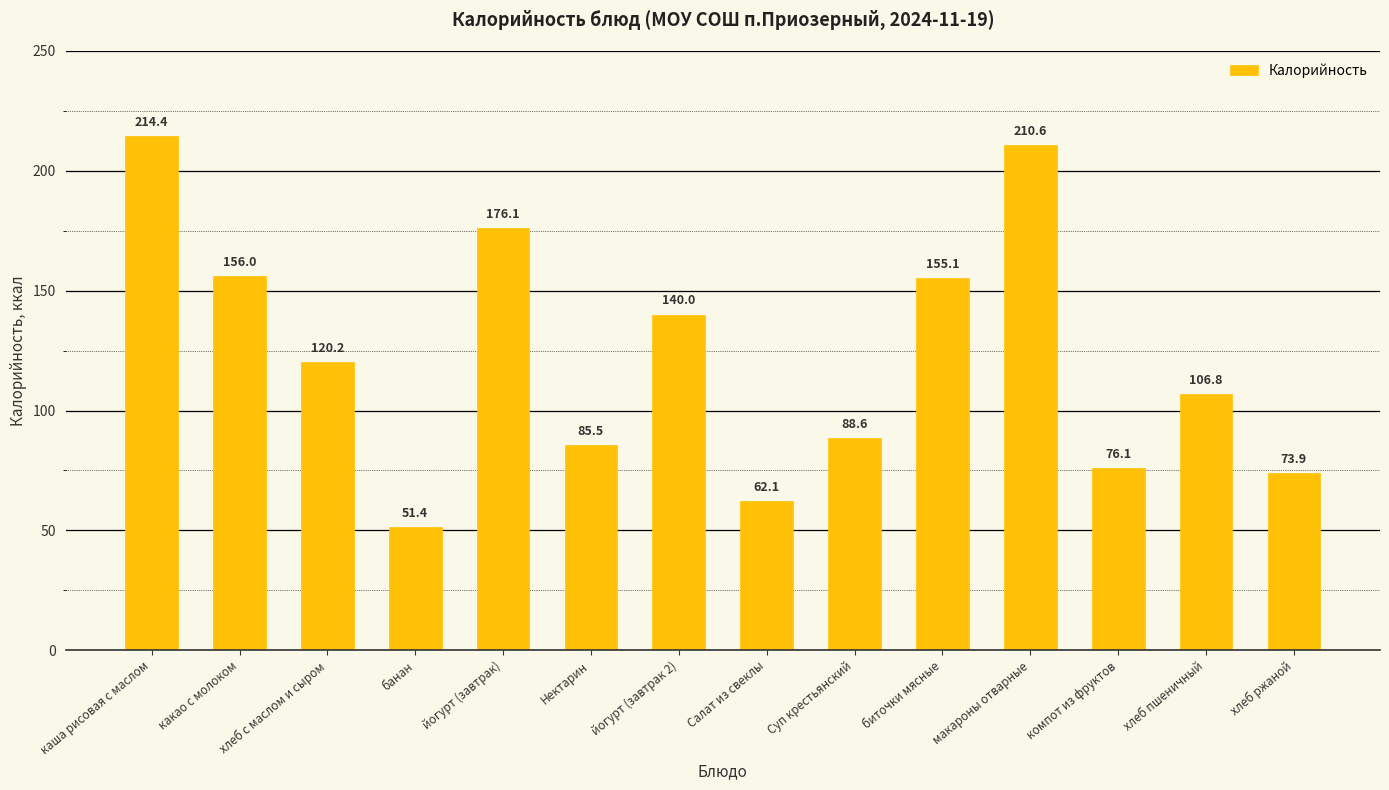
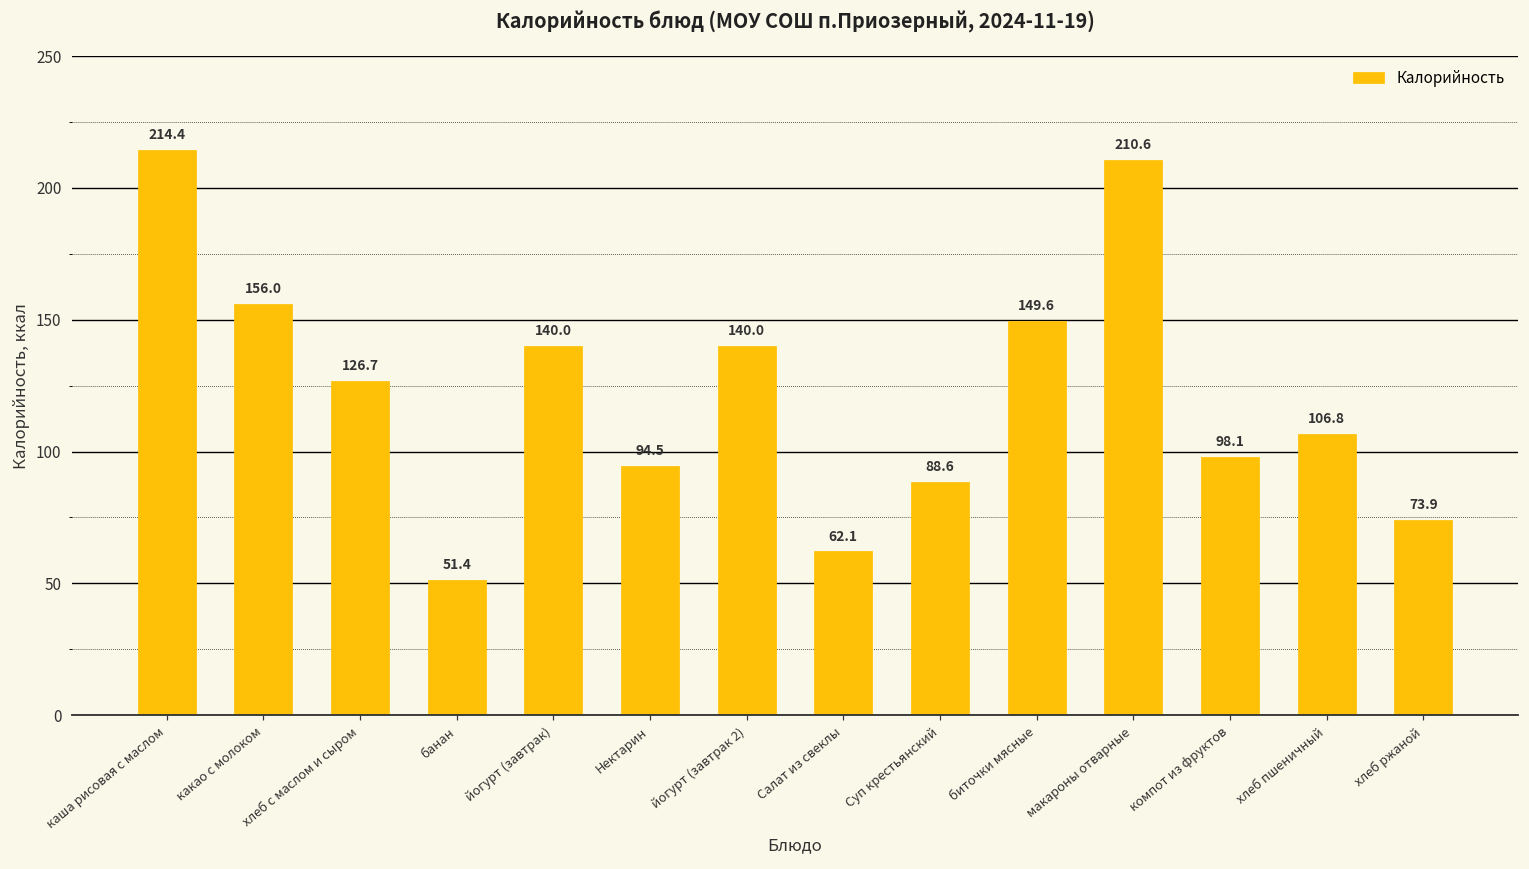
  {
    "каша рисовая с маслом": 214.4,
    "какао с молоком": 156.0,
-   "хлеб с маслом и сыром": 120.2,
+   "хлеб с маслом и сыром": 126.7,
    "банан": 51.4,
-   "йогурт (завтрак)": 176.1,
-   "Нектарин": 85.5,
+   "йогурт (завтрак)": 140.0,
+   "Нектарин": 94.5,
    "йогурт (завтрак 2)": 140.0,
    "Салат из свеклы": 62.1,
    "Суп крестьянский": 88.6,
-   "биточки мясные": 155.1,
+   "биточки мясные": 149.6,
    "макароны отварные": 210.6,
-   "компот из фруктов": 76.1,
+   "компот из фруктов": 98.1,
    "хлеб пшеничный": 106.8,
    "хлеб ржаной": 73.9
  }
